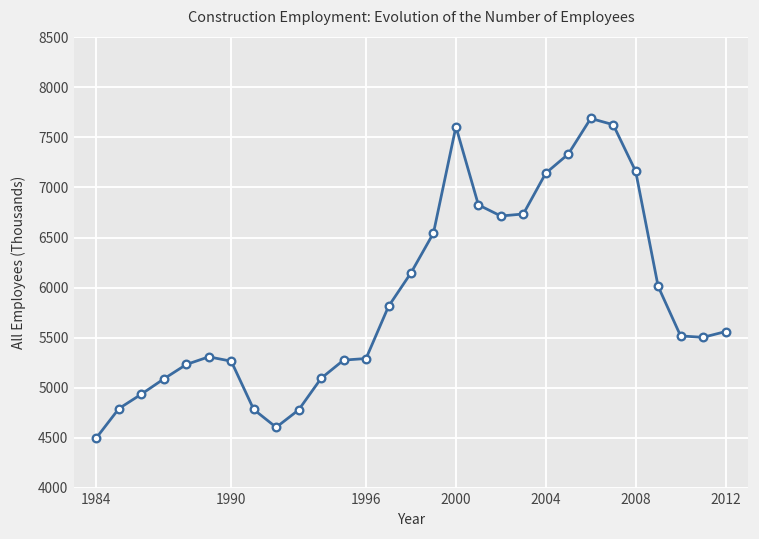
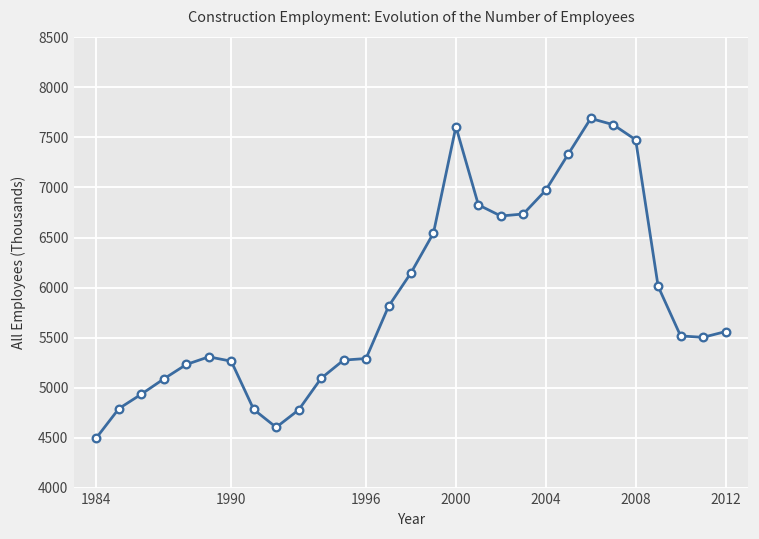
  {
    "1984": 4500,
    "1990": 5300,
    "1996": 5300,
    "2000": 7600,
-   "2004": 7100,
-   "2008": 7200,
+   "2004": 7000,
+   "2008": 7500,
    "2012": 5600
  }
